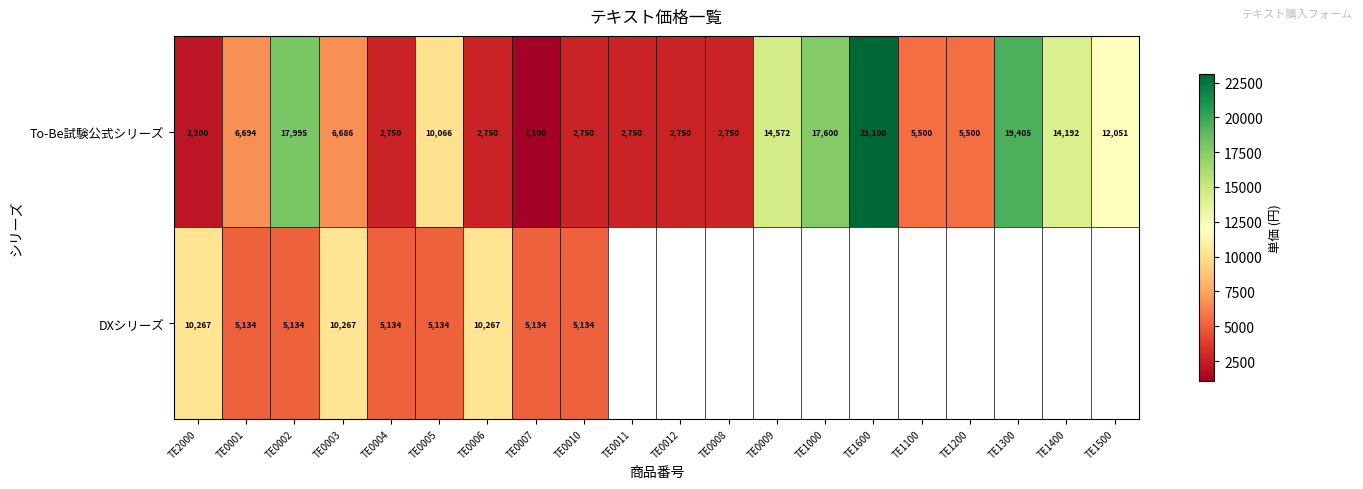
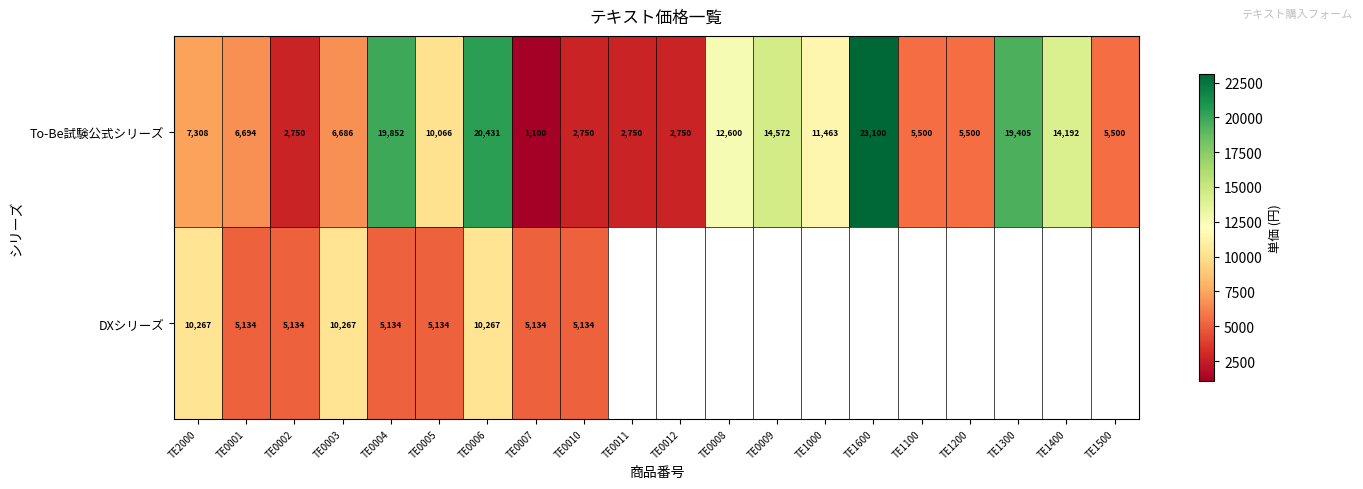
  {
    "To-Be試験公式シリーズ": {
-     "TE2000": "2,200",
+     "TE2000": "7,308",
      "TE0001": "6,694",
-     "TE0002": "17,995",
+     "TE0002": "2,750",
      "TE0003": "6,686",
-     "TE0004": "2,750",
+     "TE0004": "19,852",
      "TE0005": "10,066",
-     "TE0006": "2,750",
+     "TE0006": "20,431",
      "TE0007": "1,100",
      "TE0010": "2,750",
      "TE0011": "2,750",
      "TE0012": "2,750",
-     "TE0008": "2,750",
+     "TE0008": "12,600",
      "TE0009": "14,572",
-     "TE1000": "17,600",
+     "TE1000": "11,463",
      "TE1600": "23,100",
      "TE1100": "5,500",
      "TE1200": "5,500",
      "TE1300": "19,405",
      "TE1400": "14,192",
-     "TE1500": "12,051"
+     "TE1500": "5,500"
    },
    "DXシリーズ": {
      "TE2000": "10,267",
      "TE0001": "5,134",
      "TE0002": "5,134",
      "TE0003": "10,267",
      "TE0004": "5,134",
      "TE0005": "5,134",
      "TE0006": "10,267",
      "TE0007": "5,134",
      "TE0010": "5,134"
    }
  }
